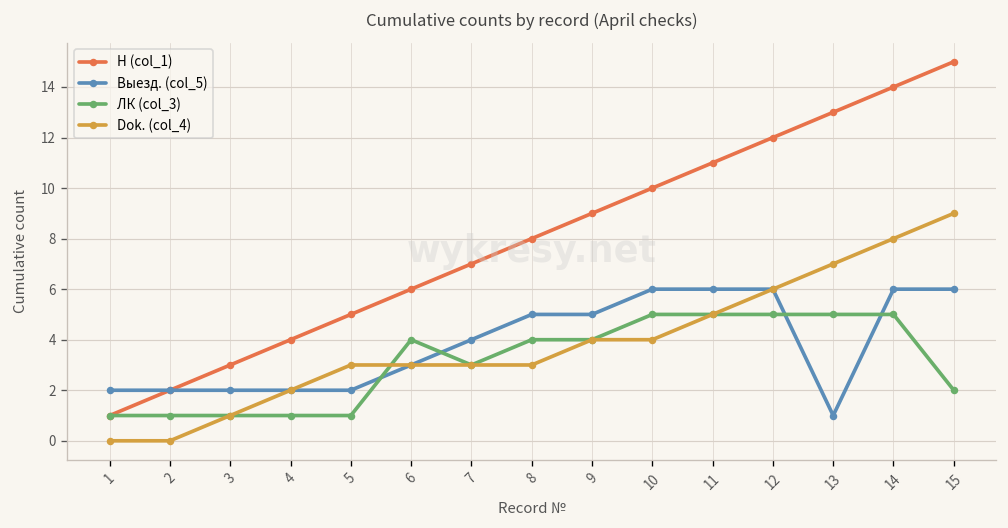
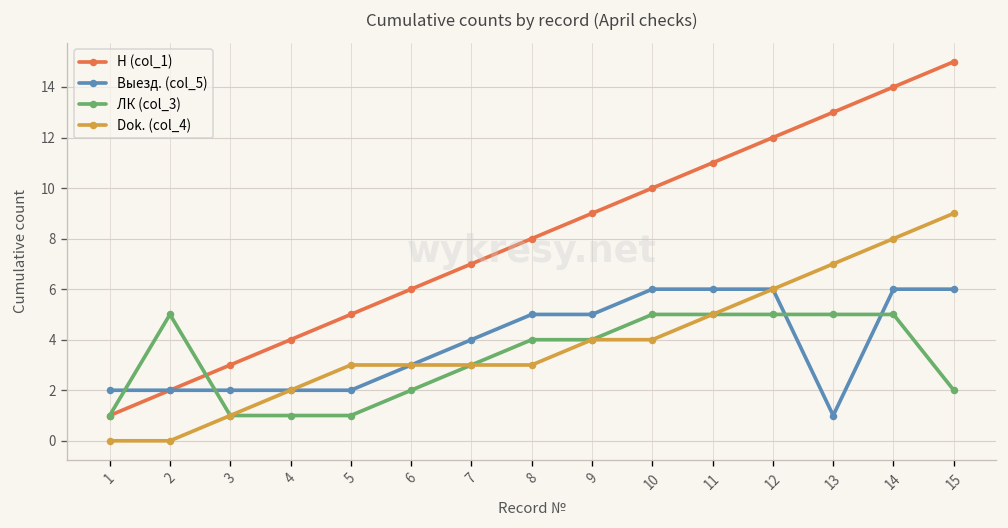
  {
    "Выезд. (col_5)": {
      "1": 2,
      "3": 2,
      "5": 2,
      "7": 4,
      "8": 5,
      "9": 5,
      "10": 6,
      "11": 6,
      "13": 1,
      "14": 6,
      "15": 6
    },
    "ЛК (col_3)": {
-     "2": 1,
+     "2": 5,
      "4": 1,
      "5": 1,
-     "6": 4,
+     "6": 2,
      "8": 4,
      "10": 5,
      "12": 5,
      "13": 5,
      "14": 5,
      "15": 2
    }
  }
